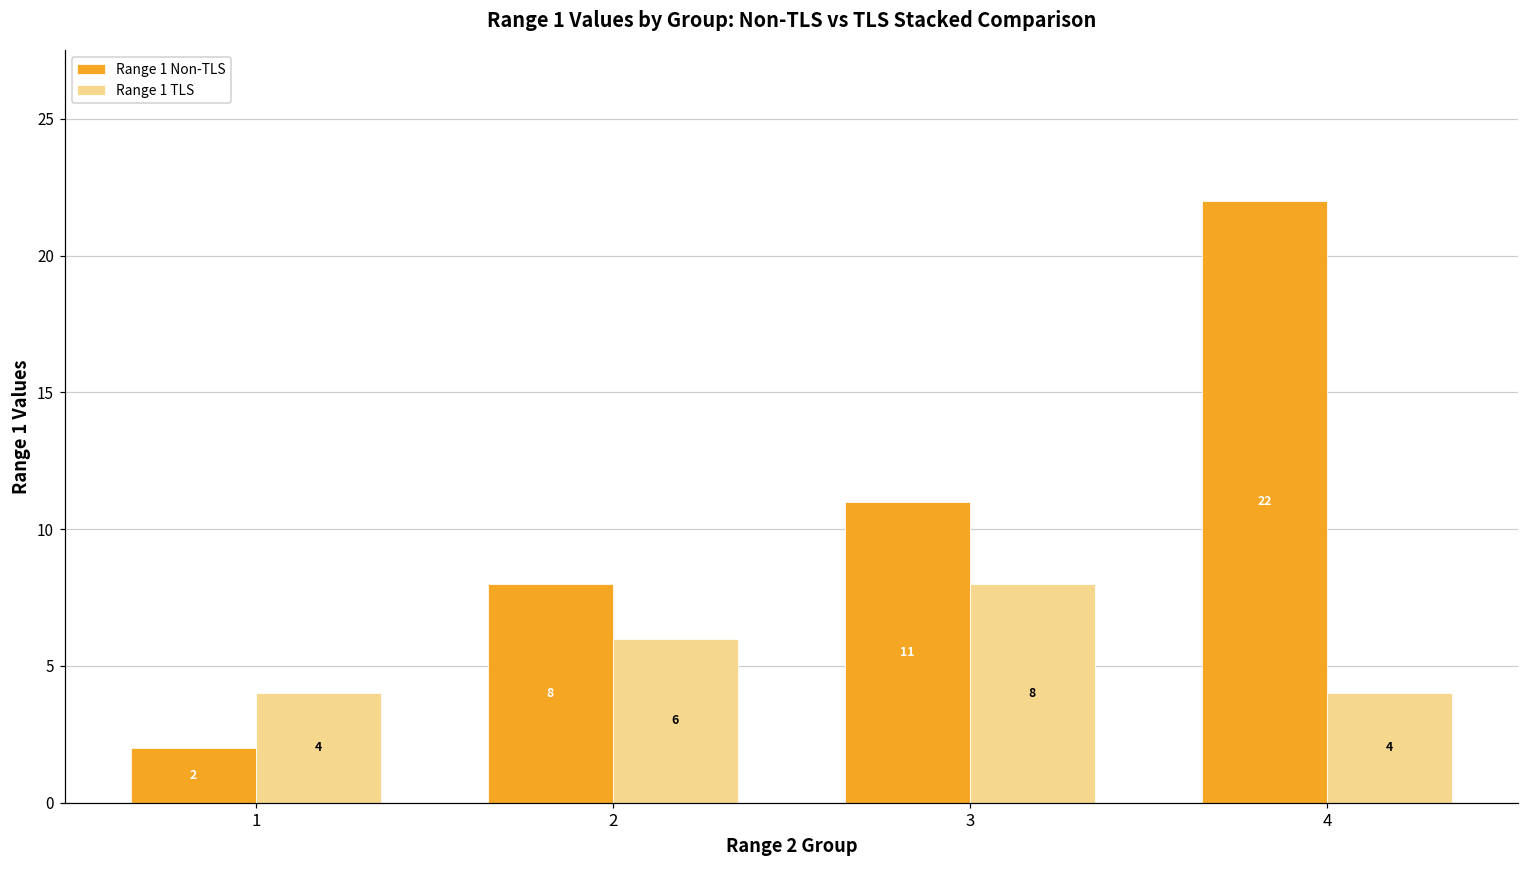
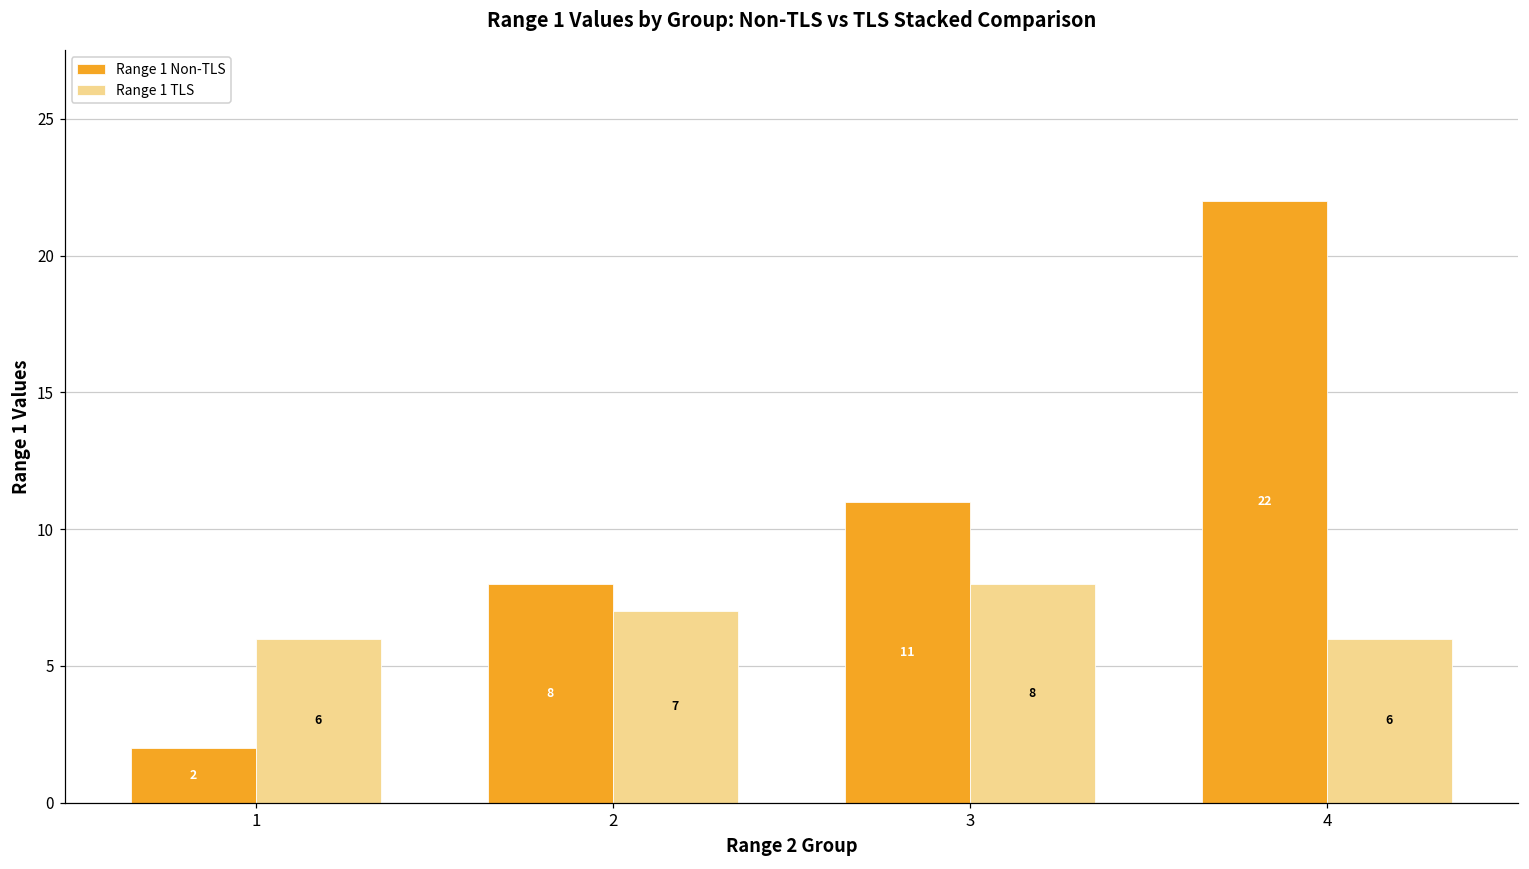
  {
    "Range 1 Non-TLS": {
      "1": 2,
      "2": 8,
      "3": 11,
      "4": 22
    },
    "Range 1 TLS": {
-     "1": 4,
-     "2": 6,
+     "1": 6,
+     "2": 7,
      "3": 8,
-     "4": 4
+     "4": 6
    }
  }
